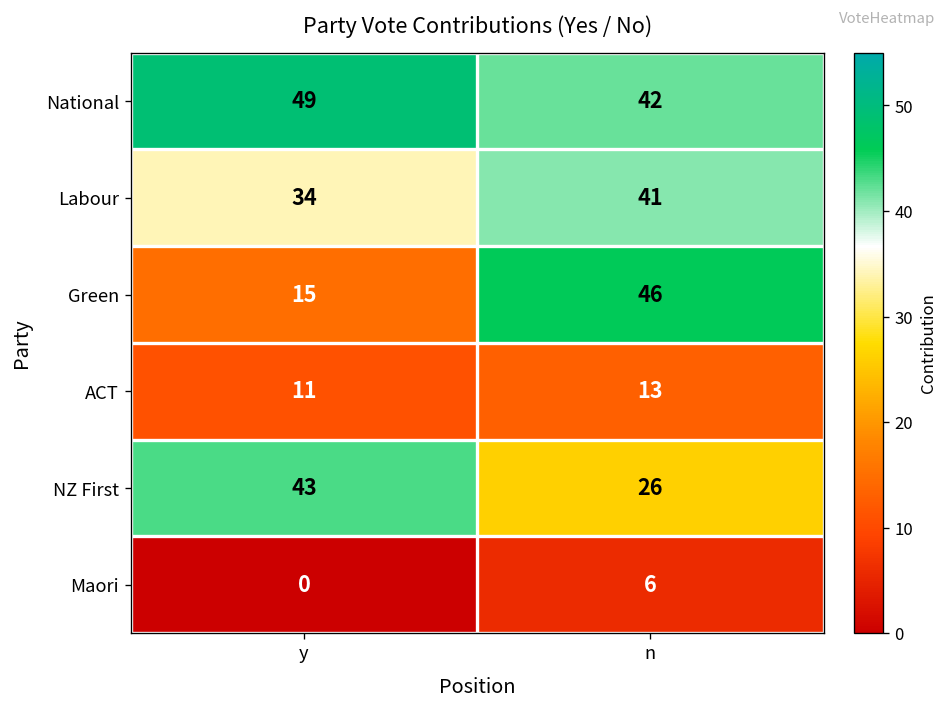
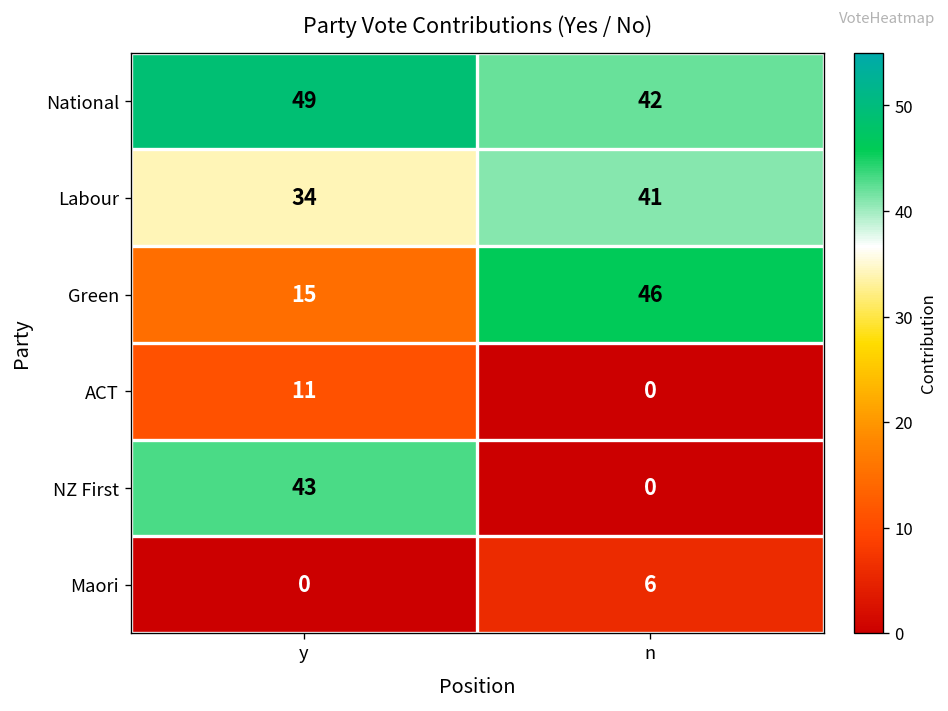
  {
    "National": {
      "y": 49,
      "n": 42
    },
    "Labour": {
      "y": 34,
      "n": 41
    },
    "Green": {
      "y": 15,
      "n": 46
    },
    "ACT": {
      "y": 11,
-     "n": 13
+     "n": 0
    },
    "NZ First": {
      "y": 43,
-     "n": 26
+     "n": 0
    },
    "Maori": {
      "y": 0,
      "n": 6
    }
  }
